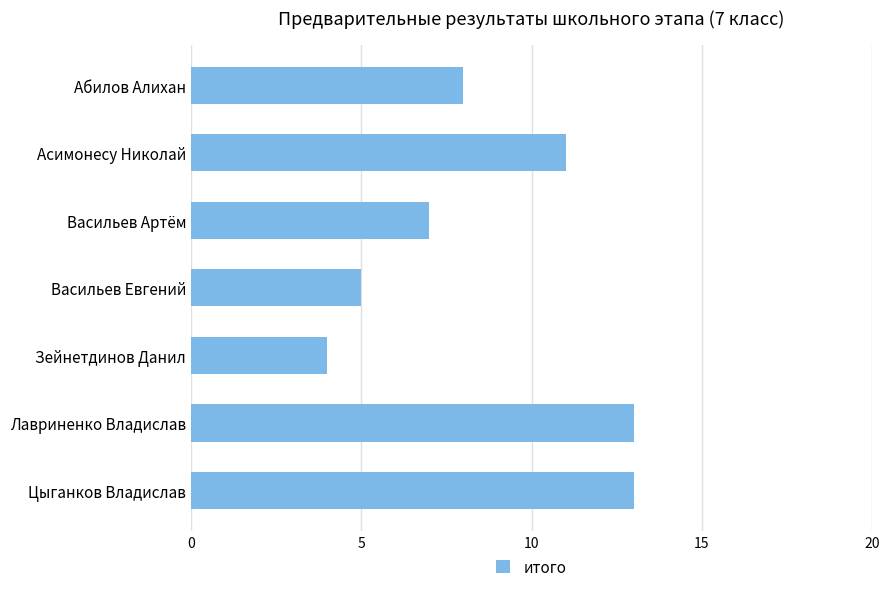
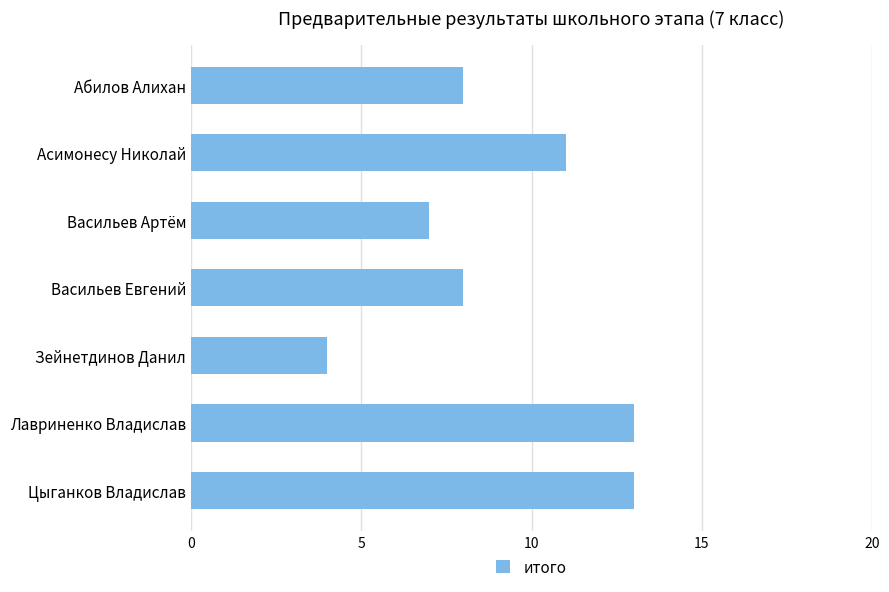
  {
    "Абилов Алихан": 8,
    "Асимонесу Николай": 11,
    "Васильев Артём": 7,
-   "Васильев Евгений": 5,
+   "Васильев Евгений": 8,
    "Зейнетдинов Данил": 4,
    "Лавриненко Владислав": 13,
    "Цыганков Владислав": 13
  }
